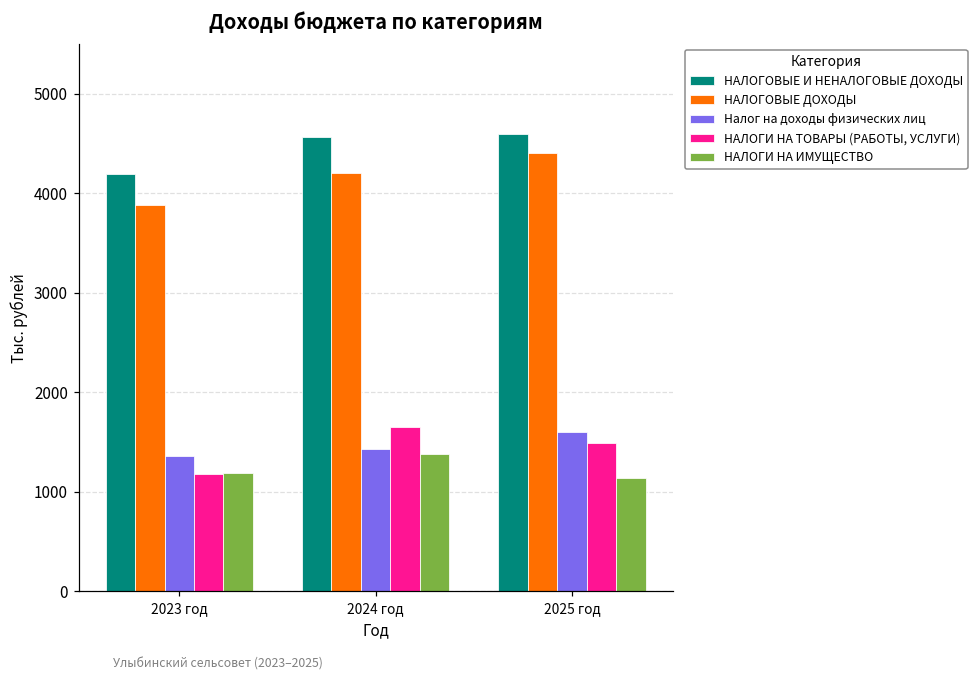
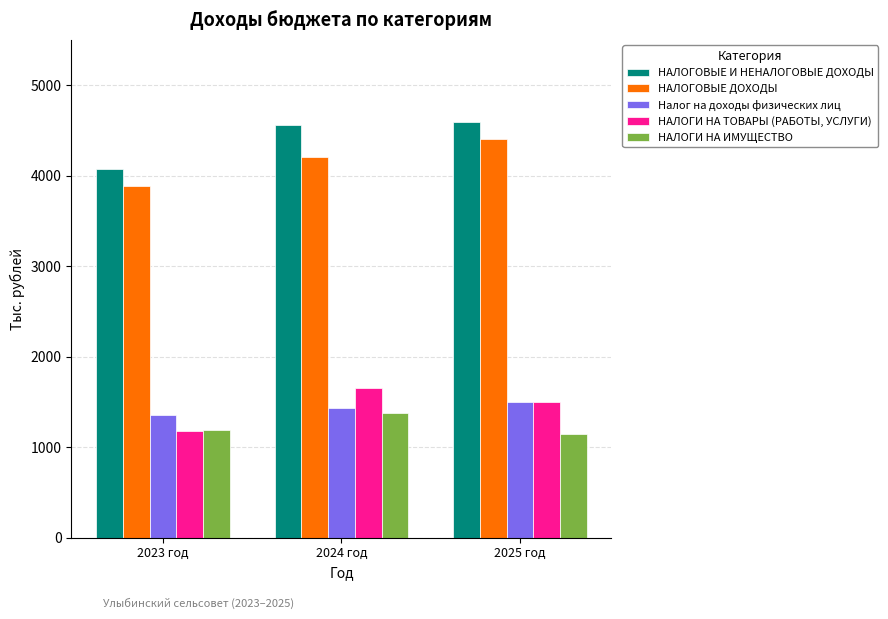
  {
    "НАЛОГОВЫЕ И НЕНАЛОГОВЫЕ ДОХОДЫ": {
-     "2023 год": 4200,
+     "2023 год": 4100,
      "2024 год": 4600,
      "2025 год": 4600
    },
    "НАЛОГОВЫЕ ДОХОДЫ": {
      "2023 год": 3900,
      "2024 год": 4200,
      "2025 год": 4400
    },
    "Налог на доходы физических лиц": {
      "2023 год": 1400,
      "2024 год": 1400,
-     "2025 год": 1600
+     "2025 год": 1500
    },
    "НАЛОГИ НА ТОВАРЫ (РАБОТЫ, УСЛУГИ)": {
      "2023 год": 1200,
      "2024 год": 1700,
      "2025 год": 1500
    },
    "НАЛОГИ НА ИМУЩЕСТВО": {
      "2023 год": 1200,
      "2024 год": 1400,
      "2025 год": 1100
    }
  }
